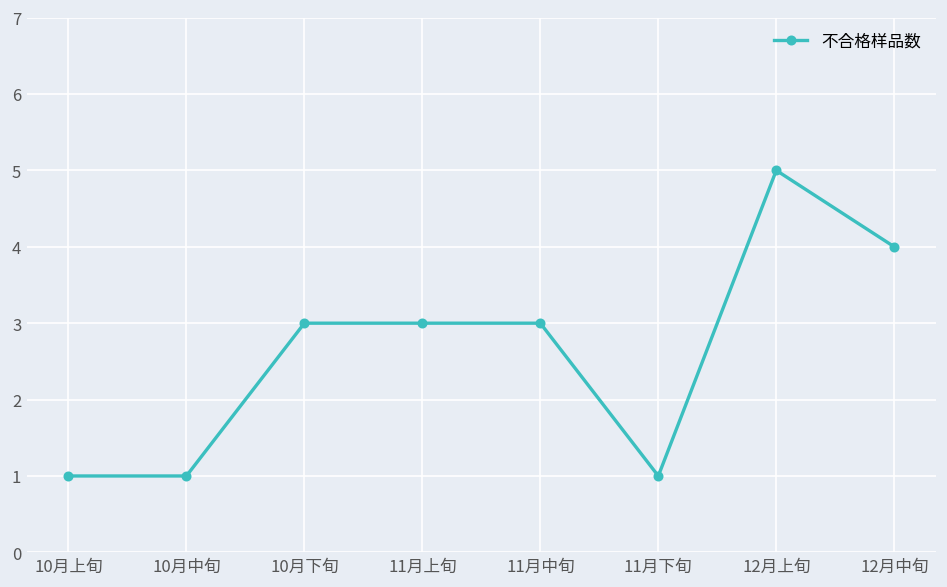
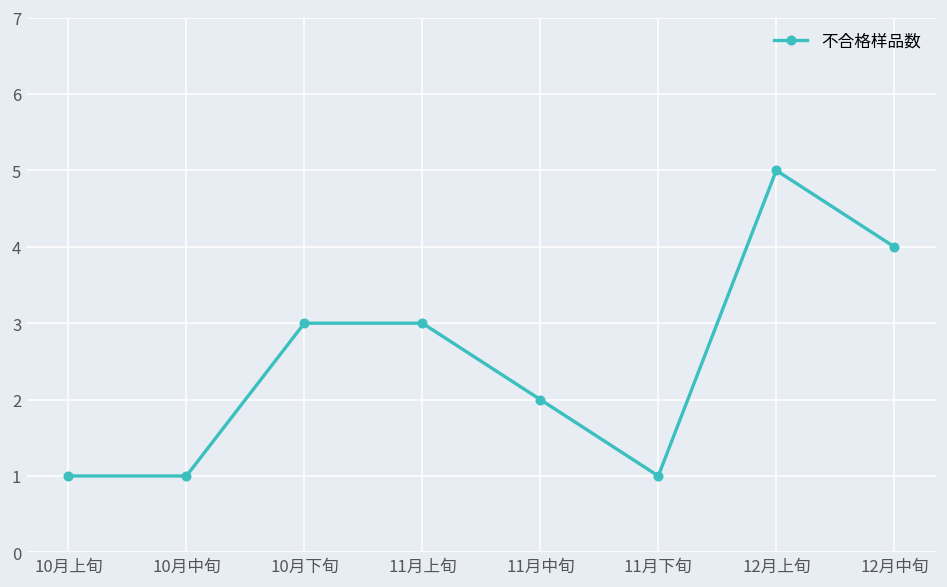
  {
    "10月上旬": 1,
    "10月中旬": 1,
    "10月下旬": 3,
    "11月上旬": 3,
-   "11月中旬": 3,
+   "11月中旬": 2,
    "11月下旬": 1,
    "12月上旬": 5,
    "12月中旬": 4
  }
